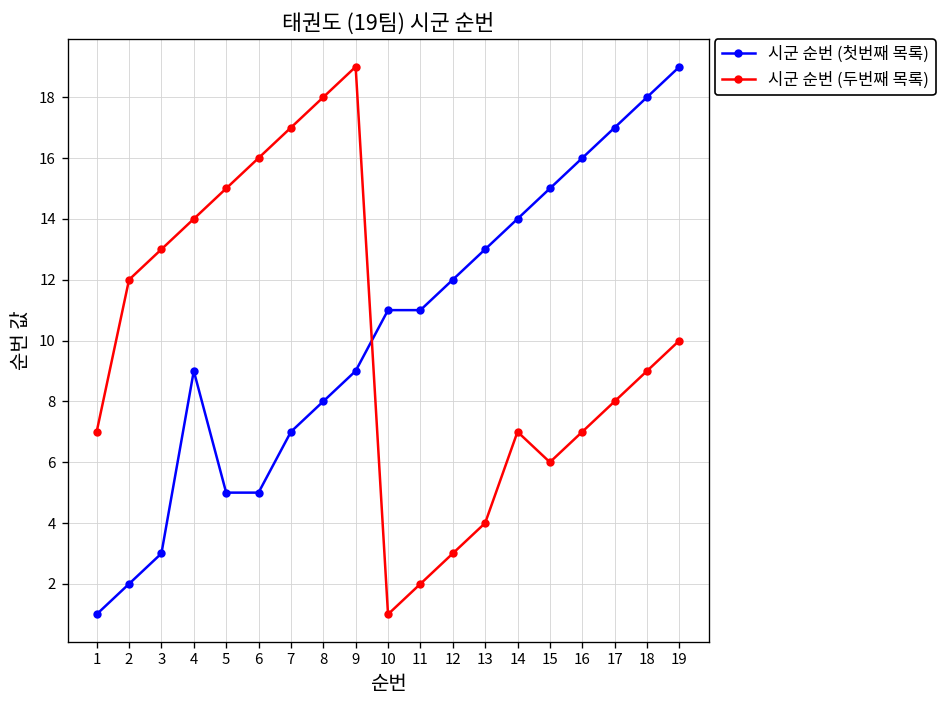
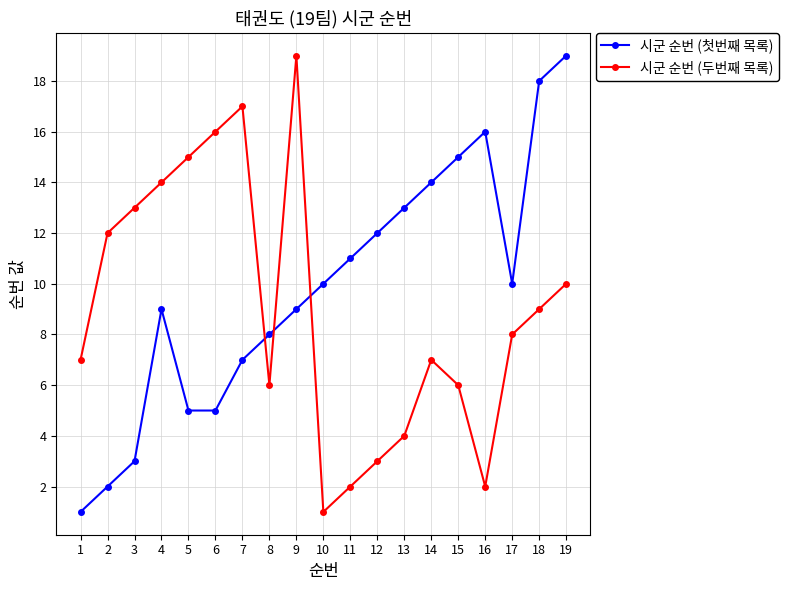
  {
    "시군 순번 (첫번째 목록)": {
      "1": 1,
      "2": 2,
      "3": 3,
      "4": 9,
      "5": 5,
      "6": 5,
      "7": 7,
      "8": 8,
      "9": 9,
-     "10": 11,
+     "10": 10,
      "11": 11,
      "12": 12,
      "13": 13,
      "14": 14,
      "15": 15,
      "16": 16,
-     "17": 17,
+     "17": 10,
      "18": 18,
      "19": 19
    },
    "시군 순번 (두번째 목록)": {
      "1": 7,
      "2": 12,
      "3": 13,
      "4": 14,
      "5": 15,
      "6": 16,
      "7": 17,
-     "8": 18,
+     "8": 6,
      "9": 19,
      "10": 1,
      "11": 2,
      "12": 3,
      "13": 4,
      "14": 7,
      "15": 6,
-     "16": 7,
+     "16": 2,
      "17": 8,
      "18": 9,
      "19": 10
    }
  }
